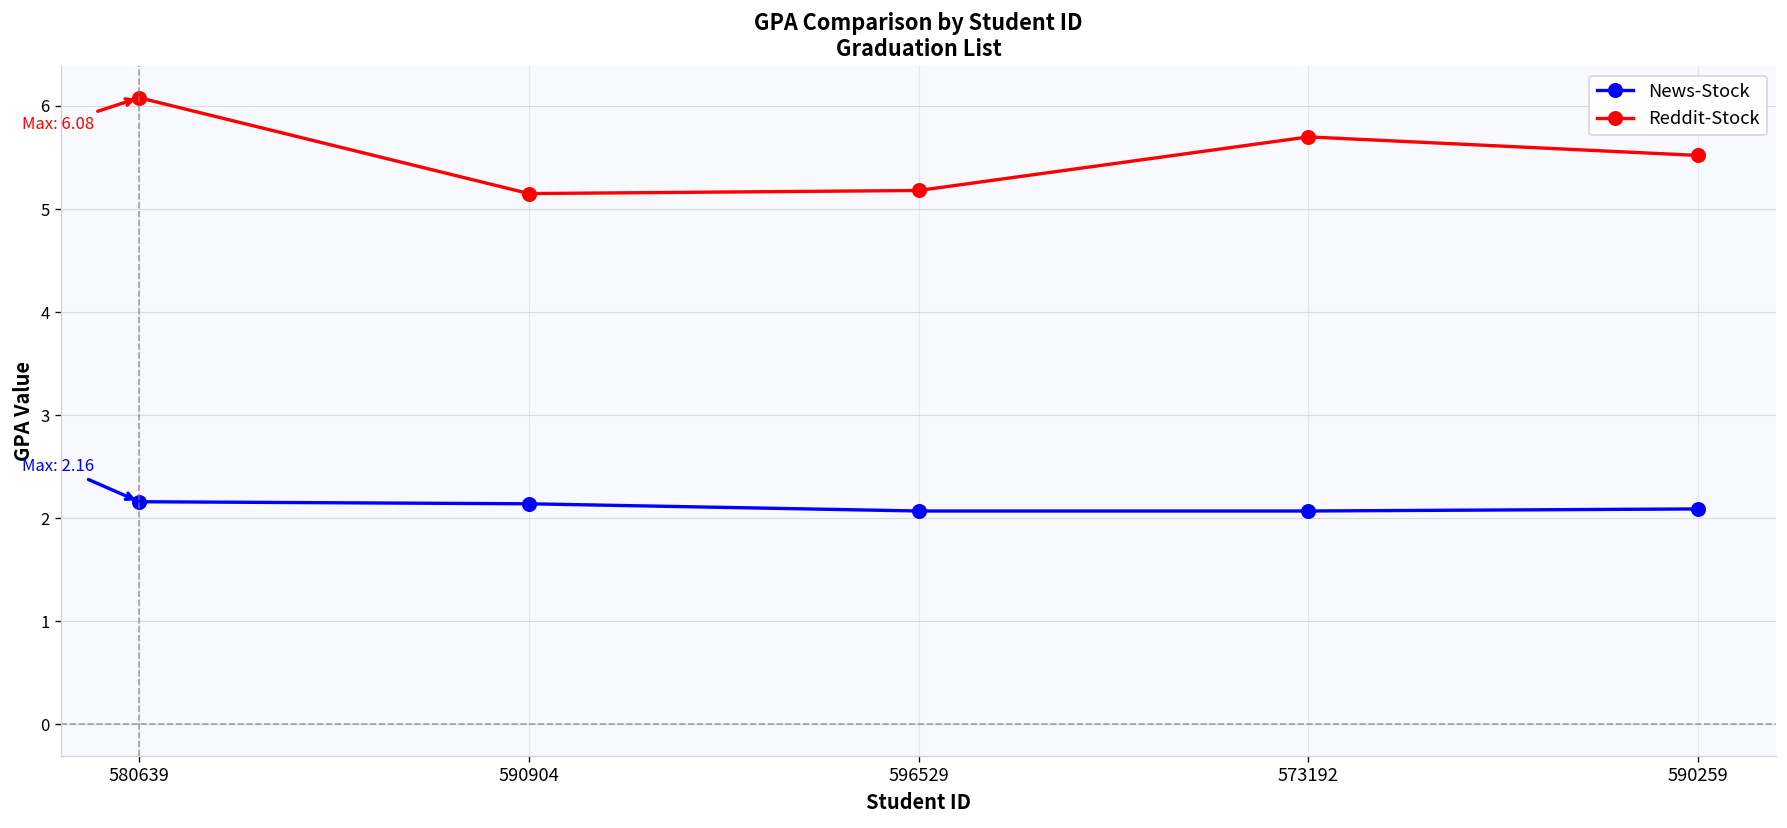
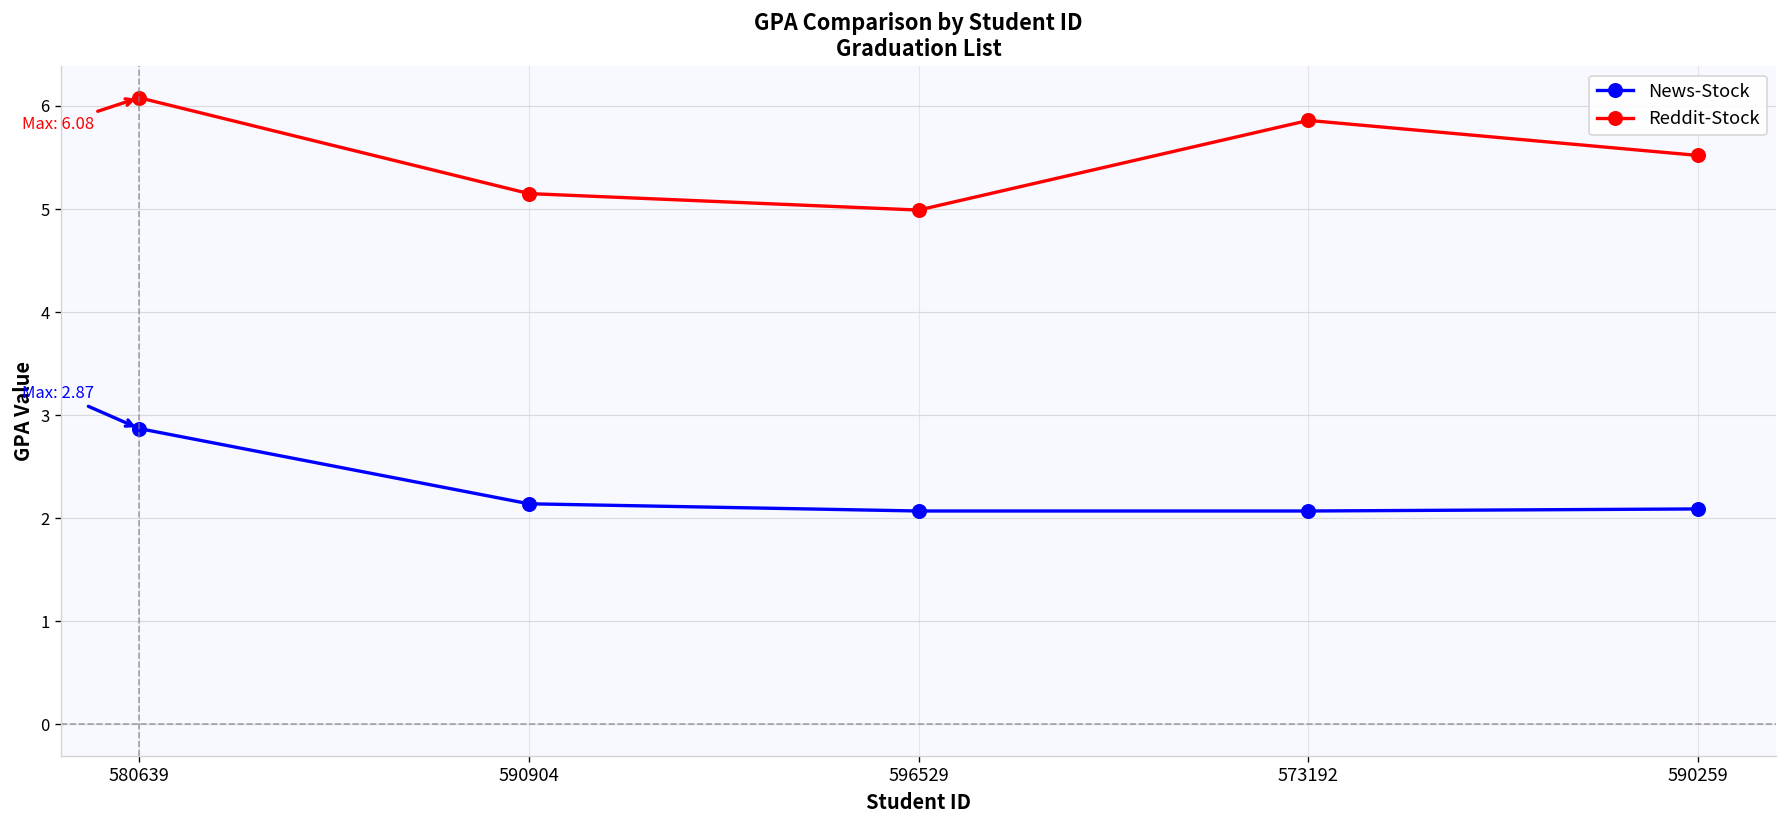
  {
    "News-Stock": {
-     "580639": 2.16
+     "580639": 2.87
    },
    "Reddit-Stock": {
      "590904": 5.2,
-     "596529": 5.2,
-     "573192": 5.7,
+     "596529": 5.0,
+     "573192": 5.9,
      "590259": 5.5
    }
  }
